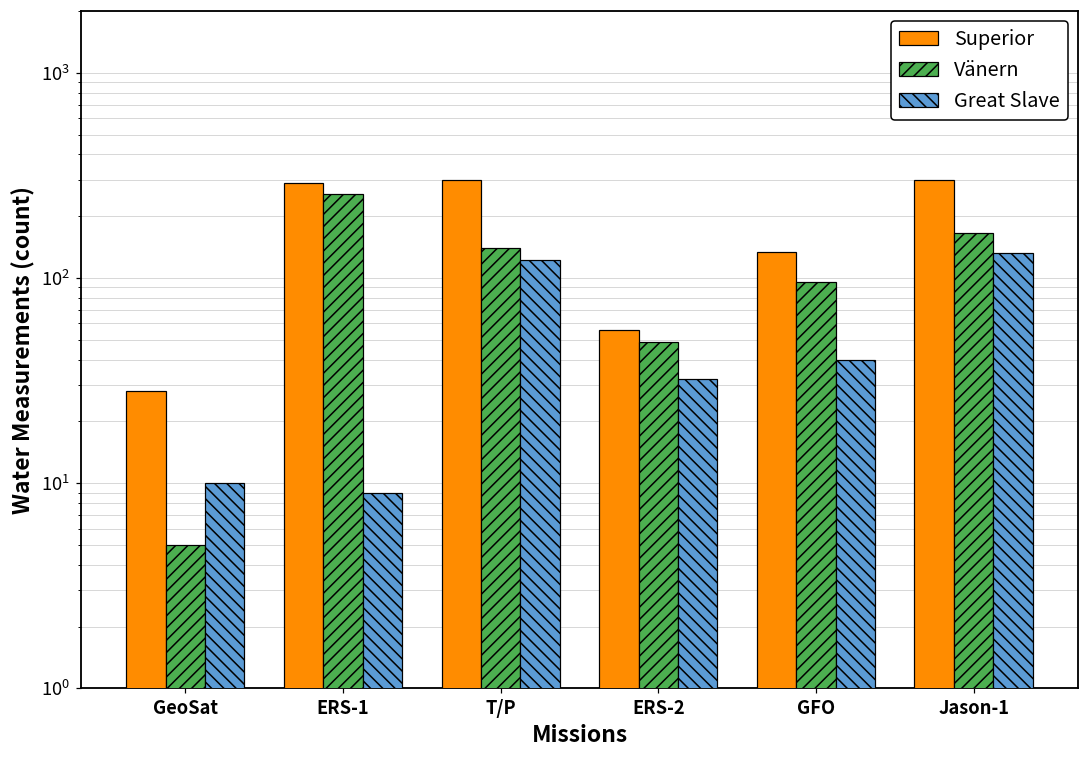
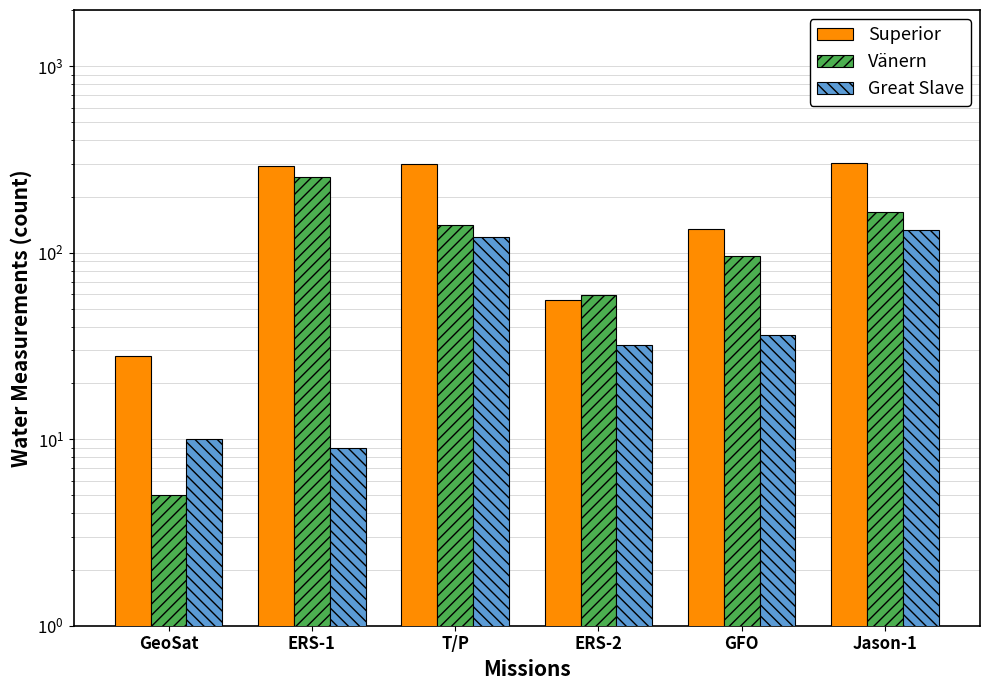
  {
    "Superior": {
      "GeoSat": 28,
      "ERS-1": 290,
      "T/P": 300,
      "ERS-2": 56,
      "GFO": 130,
      "Jason-1": 300
    },
    "Vänern": {
      "GeoSat": 5,
      "ERS-1": 260,
      "T/P": 140,
-     "ERS-2": 49,
+     "ERS-2": 59,
      "GFO": 100,
      "Jason-1": 170
    },
    "Great Slave": {
      "GeoSat": 10,
      "ERS-1": 9,
      "T/P": 120,
      "ERS-2": 32,
-     "GFO": 40,
+     "GFO": 36,
      "Jason-1": 130
    }
  }
